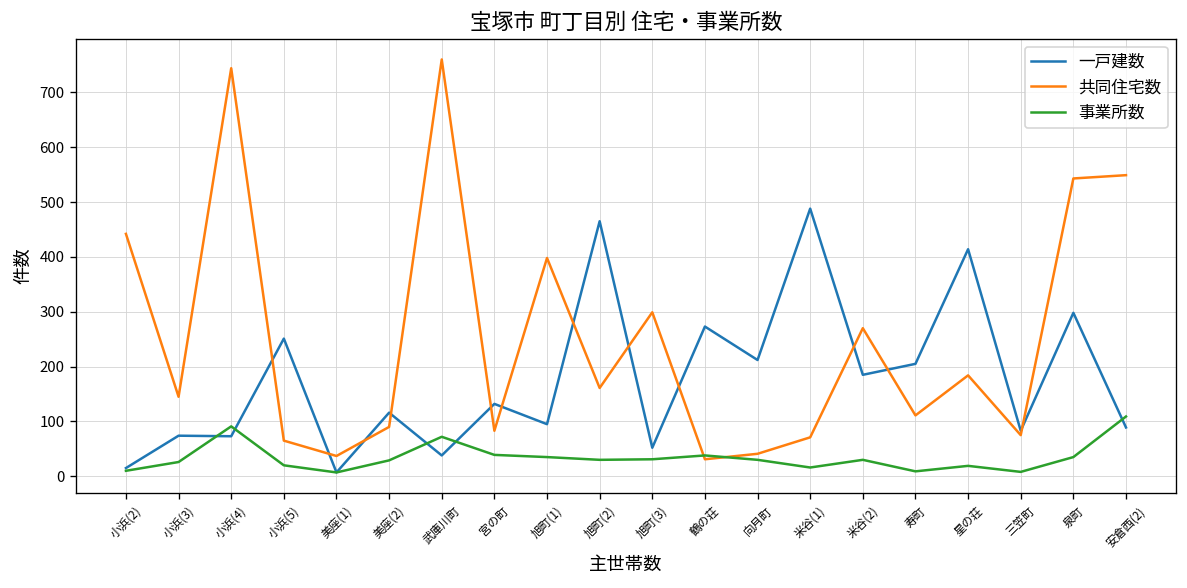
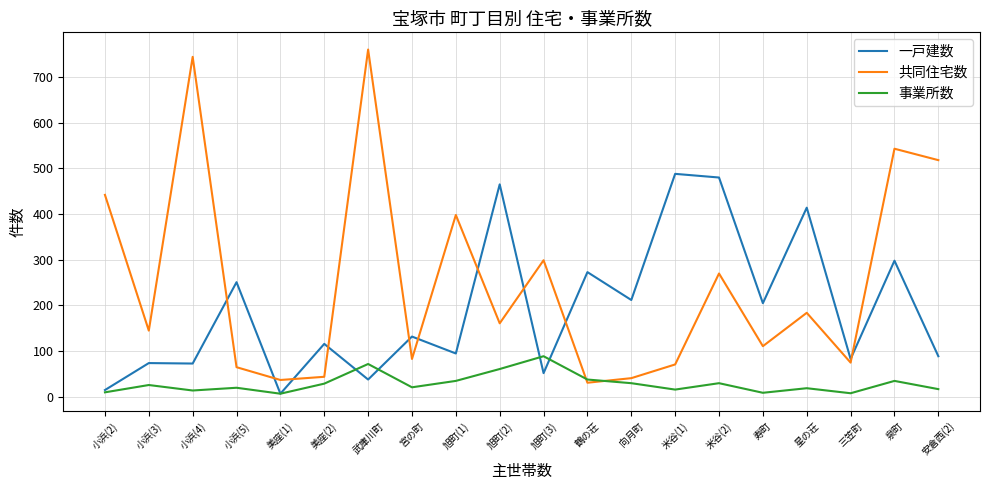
  {
    "一戸建数": {
      "小浜(3)": 70,
      "小浜(4)": 70,
      "小浜(5)": 250,
      "美座(2)": 120,
      "武庫川町": 40,
      "宮の町": 130,
      "旭町(1)": 100,
      "旭町(2)": 470,
      "旭町(3)": 50,
      "鶴の荘": 270,
      "向月町": 210,
      "米谷(1)": 490,
-     "米谷(2)": 190,
+     "米谷(2)": 480,
      "寿町": 210,
      "星の荘": 410,
      "三笠町": 80,
      "泉町": 300,
      "安倉西(2)": 90
    },
    "共同住宅数": {
      "小浜(2)": 440,
      "小浜(3)": 150,
      "小浜(4)": 740,
      "小浜(5)": 70,
      "美座(1)": 40,
-     "美座(2)": 90,
+     "美座(2)": 40,
      "武庫川町": 760,
      "宮の町": 80,
      "旭町(1)": 400,
      "旭町(2)": 160,
      "旭町(3)": 300,
      "鶴の荘": 30,
      "向月町": 40,
      "米谷(1)": 70,
      "米谷(2)": 270,
      "寿町": 110,
      "星の荘": 180,
      "三笠町": 80,
      "泉町": 540,
-     "安倉西(2)": 550
+     "安倉西(2)": 520
    },
    "事業所数": {
      "小浜(3)": 30,
-     "小浜(4)": 90,
+     "小浜(4)": 10,
      "小浜(5)": 20,
      "美座(2)": 30,
      "武庫川町": 70,
-     "宮の町": 40,
+     "宮の町": 20,
      "旭町(1)": 40,
-     "旭町(2)": 30,
-     "旭町(3)": 30,
+     "旭町(2)": 60,
+     "旭町(3)": 90,
      "鶴の荘": 40,
      "向月町": 30,
      "米谷(1)": 20,
      "米谷(2)": 30,
      "寿町": 10,
      "星の荘": 20,
      "三笠町": 10,
      "泉町": 40,
-     "安倉西(2)": 110
+     "安倉西(2)": 20
    }
  }
